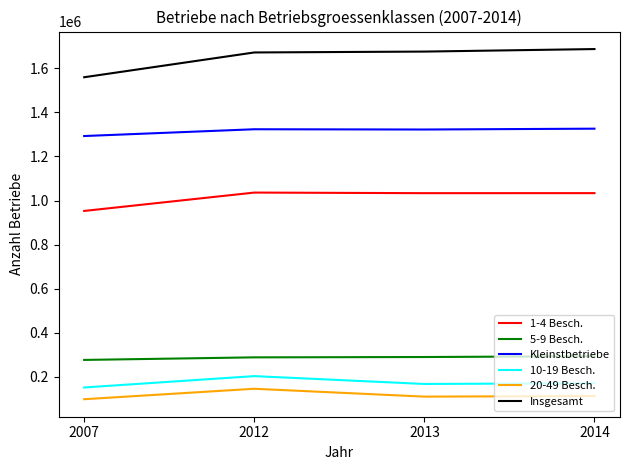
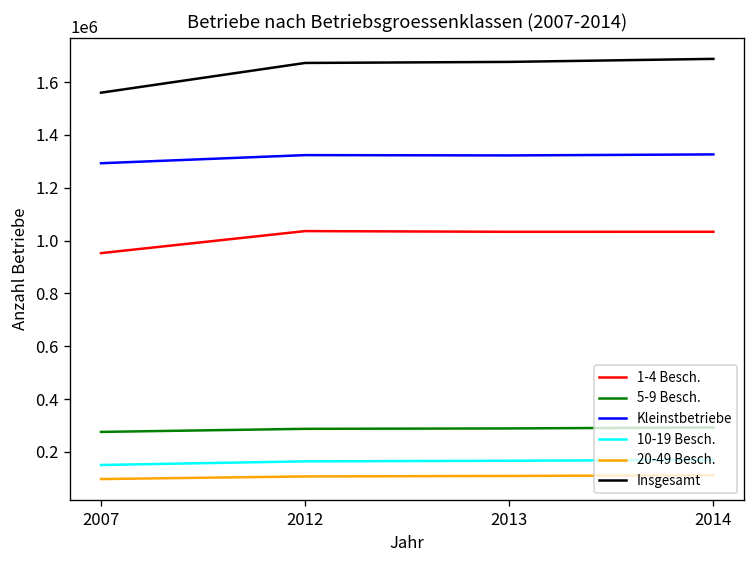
  {
    "1-4 Besch.": {
      "2007": 950000,
      "2012": 1040000,
      "2013": 1030000,
      "2014": 1030000
    },
    "5-9 Besch.": {
      "2007": 280000,
      "2012": 290000,
      "2013": 290000
    },
    "Kleinstbetriebe": {
      "2007": 1290000,
      "2012": 1320000,
      "2013": 1320000,
      "2014": 1330000
    },
    "10-19 Besch.": {
      "2007": 150000,
-     "2012": 200000,
+     "2012": 160000,
      "2013": 170000
    },
    "20-49 Besch.": {
      "2007": 100000,
-     "2012": 140000,
+     "2012": 110000,
      "2013": 110000
    },
    "Insgesamt": {
      "2007": 1560000,
      "2012": 1670000,
      "2013": 1680000,
      "2014": 1690000
    }
  }
